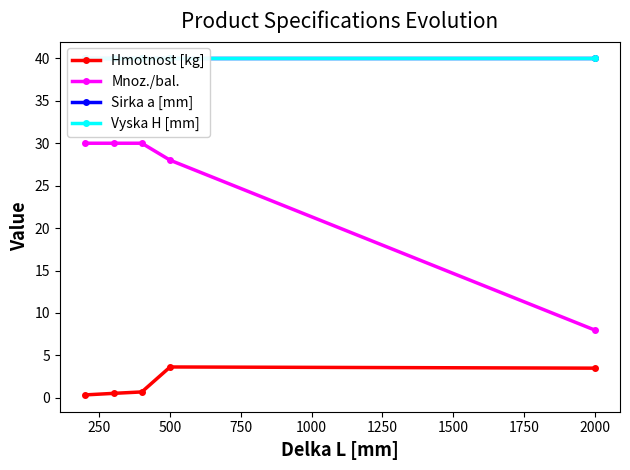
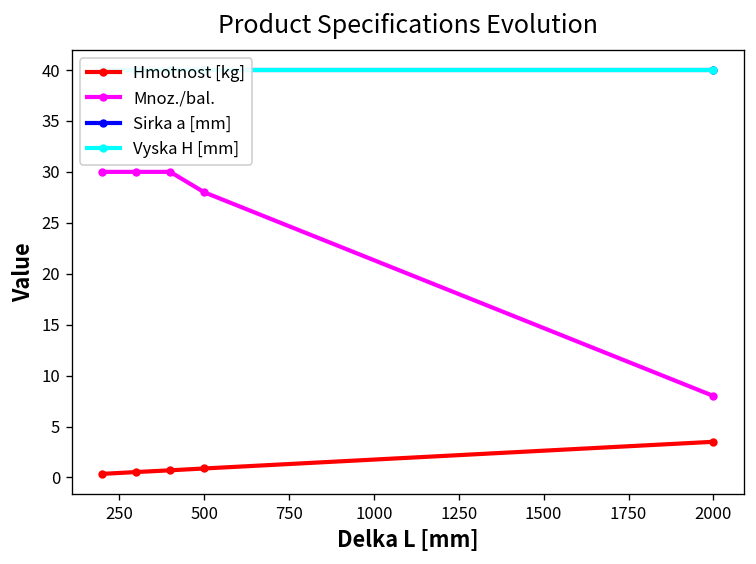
  {
    "Hmotnost [kg]": {
-     "500": 4,
+     "500": 1,
      "2000": 4
    },
    "Mnoz./bal.": {
      "500": 28,
      "2000": 8
    },
    "Vyska H [mm]": {
      "2000": 40
    }
  }
